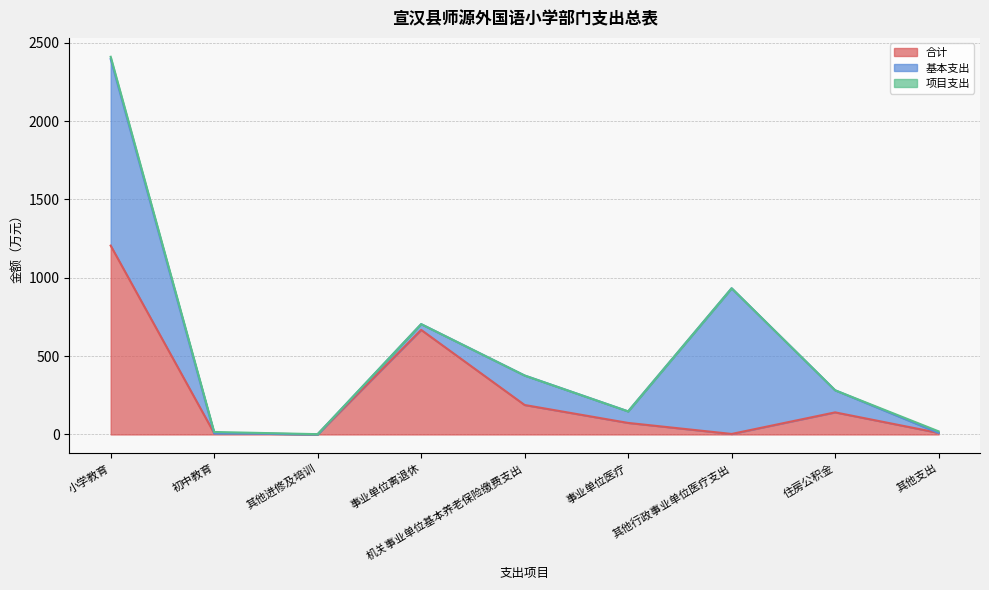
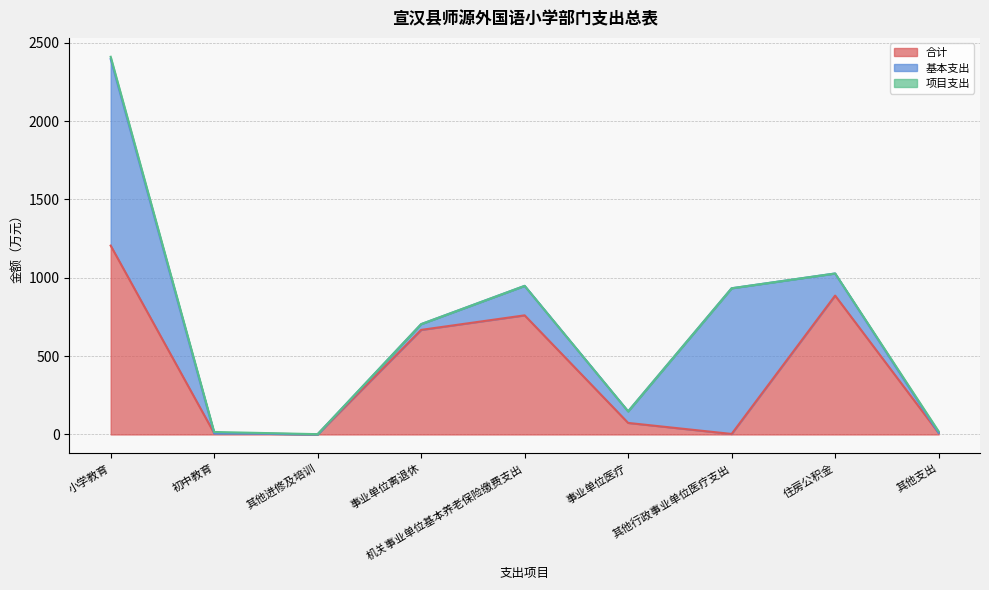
  {
    "合计": {
      "小学教育": 1210,
      "事业单位离退休": 670,
-     "机关事业单位基本养老保险缴费支出": 190,
+     "机关事业单位基本养老保险缴费支出": 760,
      "事业单位医疗": 70,
      "其他行政事业单位医疗支出": 0,
-     "住房公积金": 140
+     "住房公积金": 890
    }
  }
